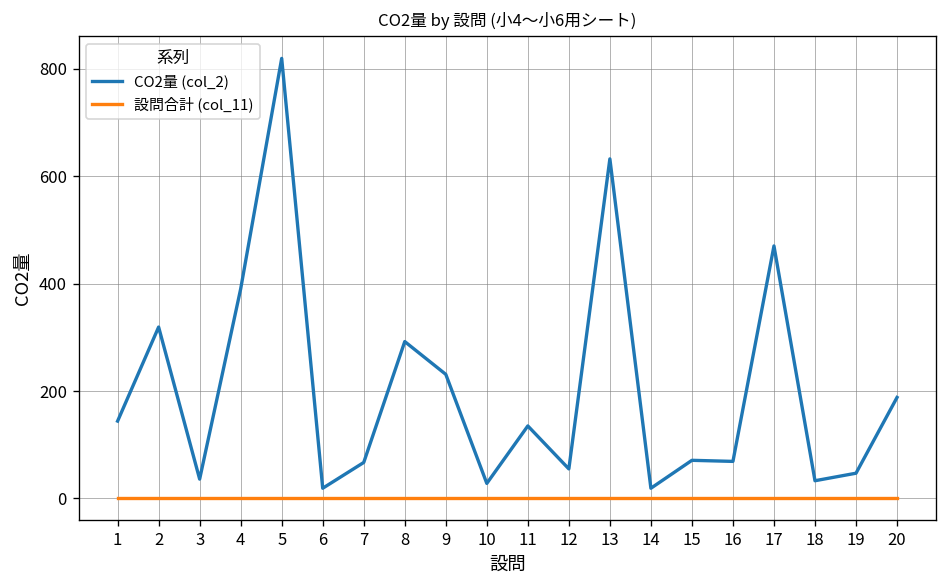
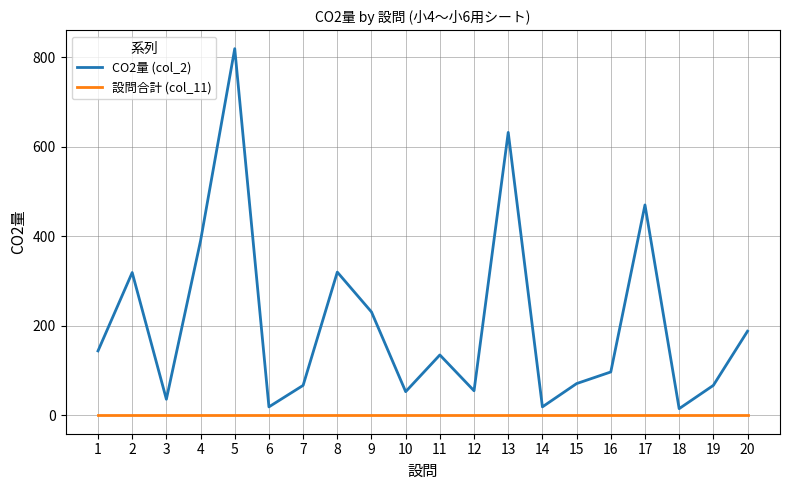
  {
    "CO2量 (col_2)": {
      "1": 140,
      "2": 320,
      "3": 40,
      "4": 390,
      "5": 820,
      "6": 20,
      "7": 70,
-     "8": 290,
+     "8": 320,
      "9": 230,
-     "10": 30,
+     "10": 50,
      "11": 140,
      "12": 60,
      "13": 630,
      "14": 20,
      "15": 70,
-     "16": 70,
+     "16": 100,
      "17": 470,
-     "18": 30,
-     "19": 50,
+     "18": 20,
+     "19": 70,
      "20": 190
    },
    "設問合計 (col_11)": {
      "1": 0,
      "2": 0,
      "3": 0,
      "4": 0,
      "5": 0,
      "6": 0,
      "7": 0,
      "8": 0,
      "9": 0,
      "10": 0,
      "11": 0,
      "12": 0,
      "13": 0,
      "14": 0,
      "15": 0,
      "16": 0,
      "17": 0,
      "18": 0,
      "19": 0,
      "20": 0
    }
  }
